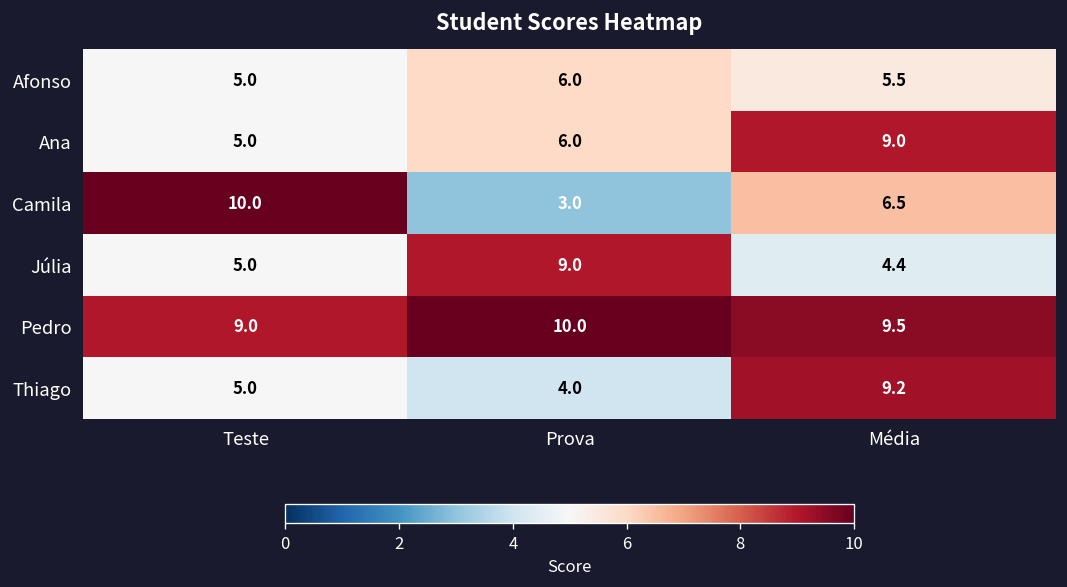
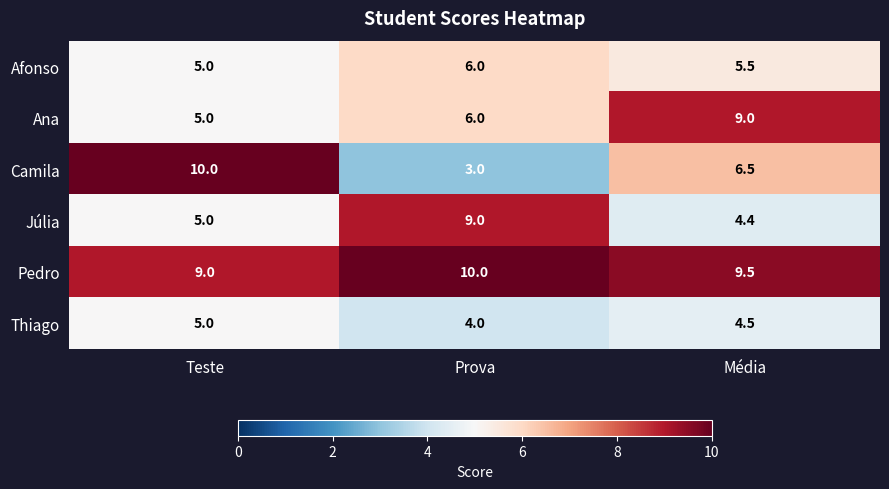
  {
    "Afonso": {
      "Teste": 5.0,
      "Prova": 6.0,
      "Média": 5.5
    },
    "Ana": {
      "Teste": 5.0,
      "Prova": 6.0,
      "Média": 9.0
    },
    "Camila": {
      "Teste": 10.0,
      "Prova": 3.0,
      "Média": 6.5
    },
    "Júlia": {
      "Teste": 5.0,
      "Prova": 9.0,
      "Média": 4.4
    },
    "Pedro": {
      "Teste": 9.0,
      "Prova": 10.0,
      "Média": 9.5
    },
    "Thiago": {
      "Teste": 5.0,
      "Prova": 4.0,
-     "Média": 9.2
+     "Média": 4.5
    }
  }
